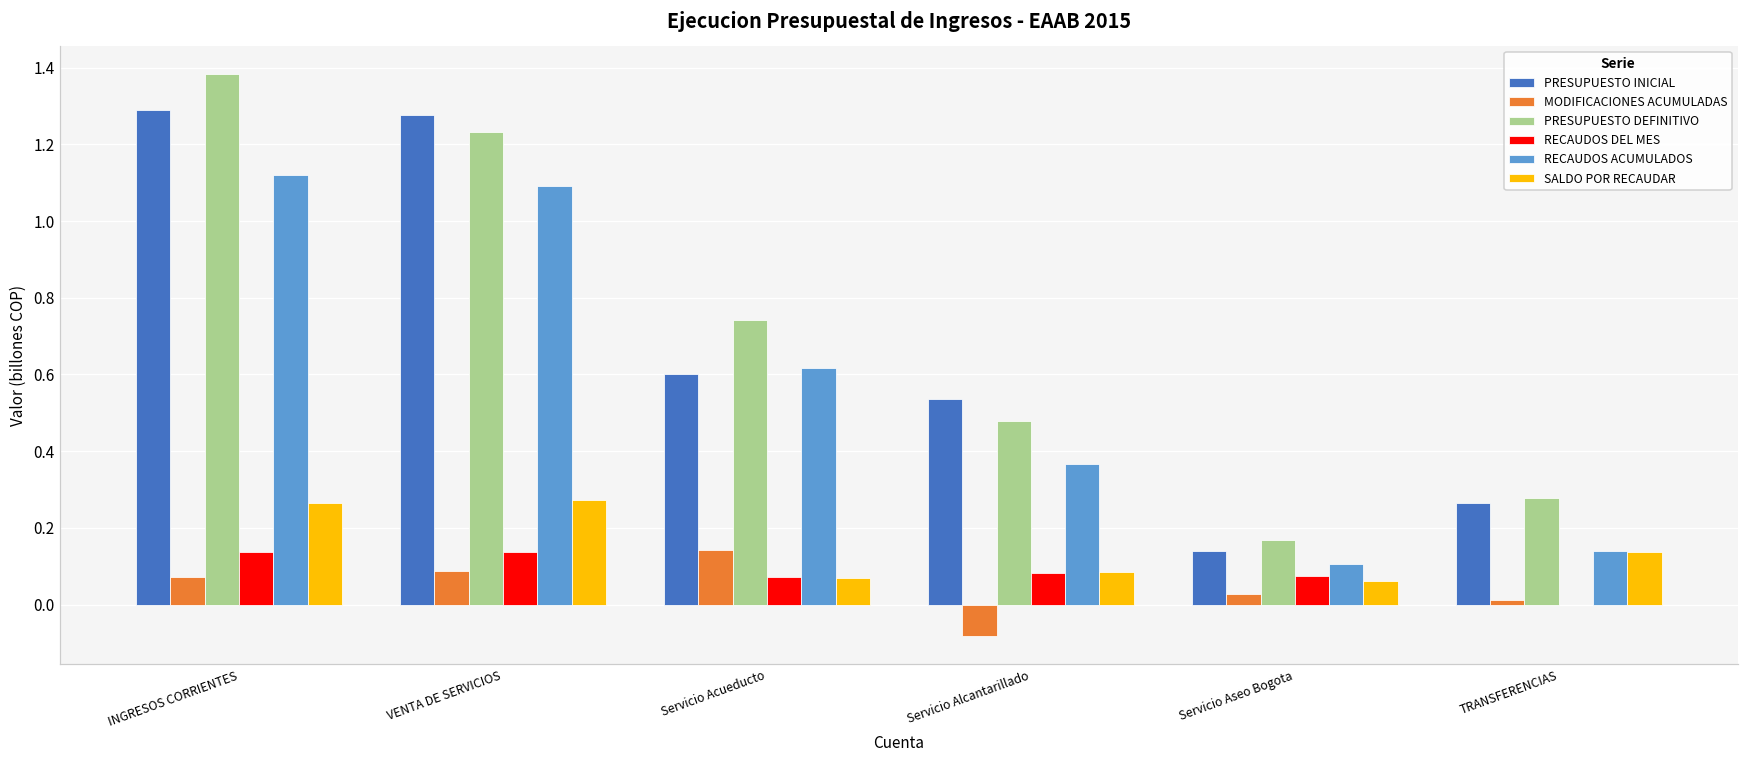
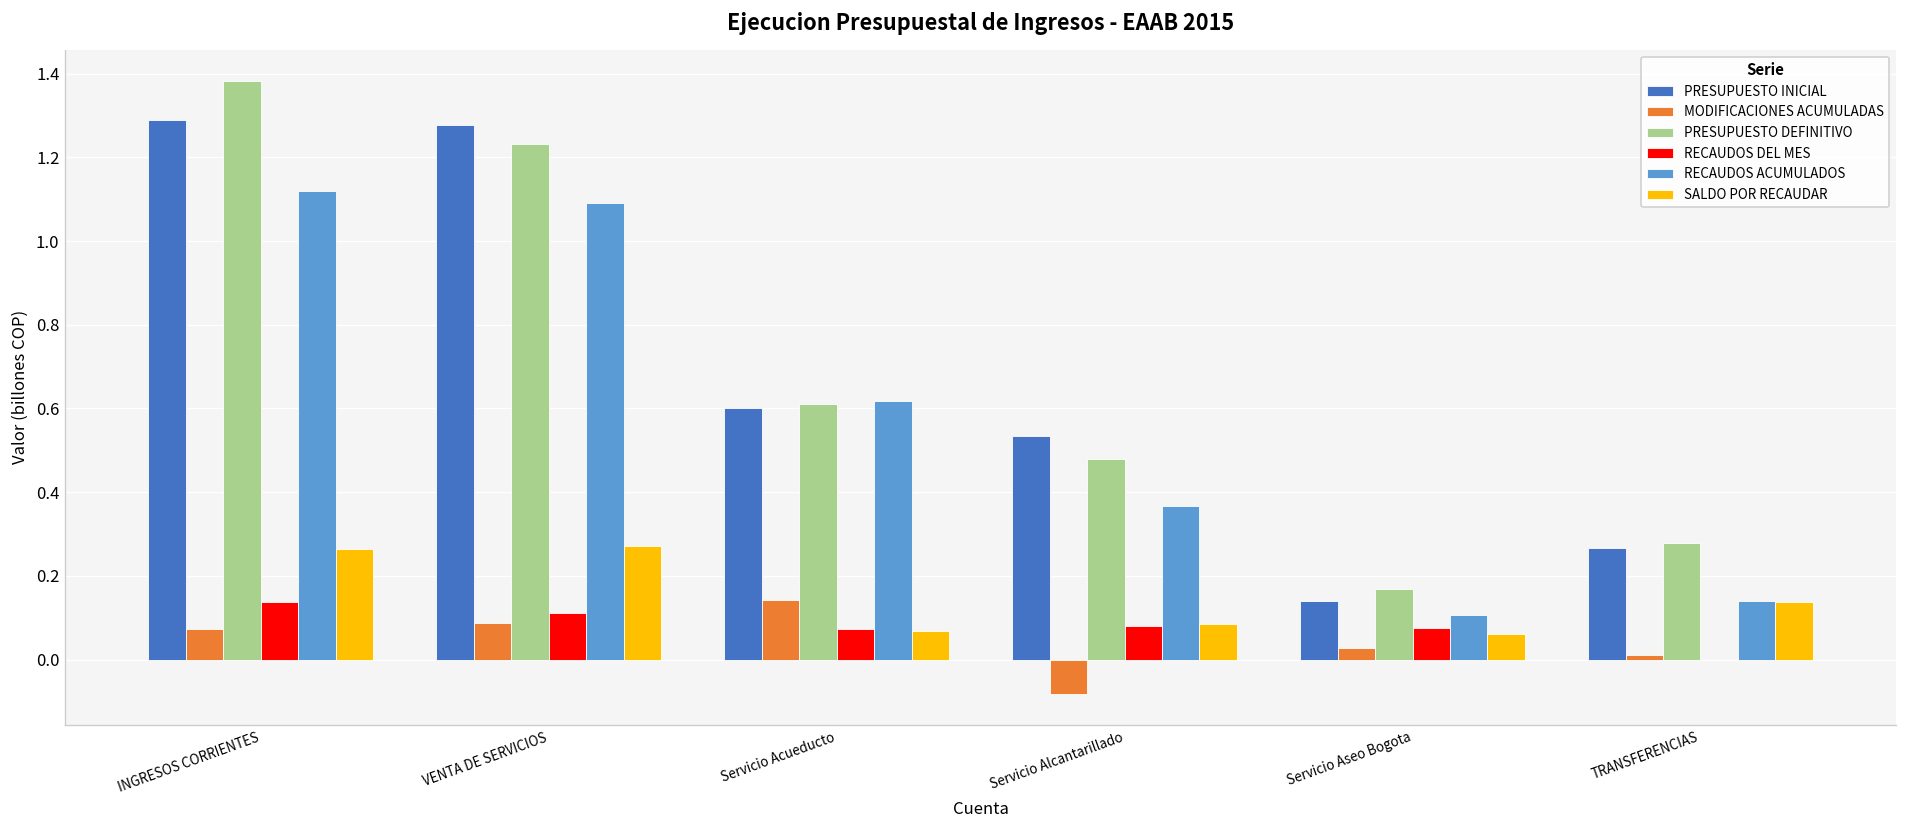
  {
    "MODIFICACIONES ACUMULADAS": {
      "INGRESOS CORRIENTES": 0.07,
      "VENTA DE SERVICIOS": 0.09,
      "Servicio Acueducto": 0.14,
      "Servicio Alcantarillado": -0.08,
      "Servicio Aseo Bogota": 0.03,
      "TRANSFERENCIAS": 0.01
    },
    "PRESUPUESTO DEFINITIVO": {
      "INGRESOS CORRIENTES": 1.38,
      "VENTA DE SERVICIOS": 1.23,
-     "Servicio Acueducto": 0.74,
+     "Servicio Acueducto": 0.61,
      "Servicio Alcantarillado": 0.48,
      "Servicio Aseo Bogota": 0.17,
      "TRANSFERENCIAS": 0.28
    },
    "RECAUDOS DEL MES": {
      "INGRESOS CORRIENTES": 0.14,
-     "VENTA DE SERVICIOS": 0.14,
+     "VENTA DE SERVICIOS": 0.11,
      "Servicio Acueducto": 0.07,
      "Servicio Alcantarillado": 0.08,
      "Servicio Aseo Bogota": 0.08,
      "TRANSFERENCIAS": 0.00
    },
    "SALDO POR RECAUDAR": {
      "INGRESOS CORRIENTES": 0.26,
      "VENTA DE SERVICIOS": 0.27,
      "Servicio Acueducto": 0.07,
      "Servicio Alcantarillado": 0.09,
      "Servicio Aseo Bogota": 0.06,
      "TRANSFERENCIAS": 0.14
    }
  }
